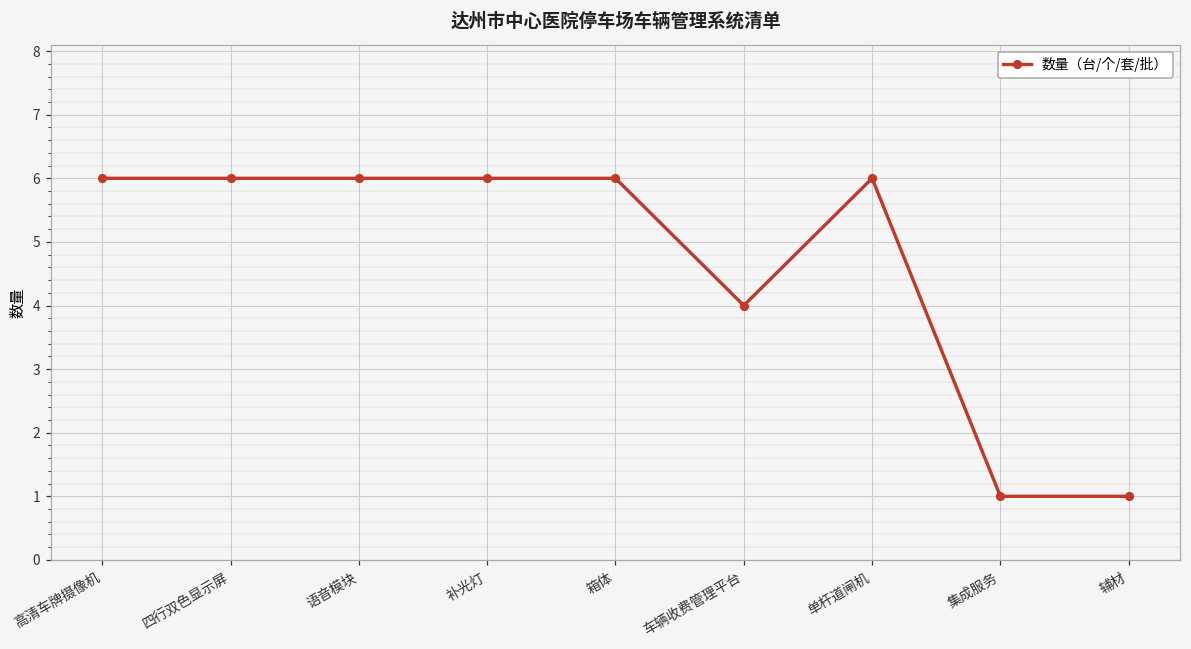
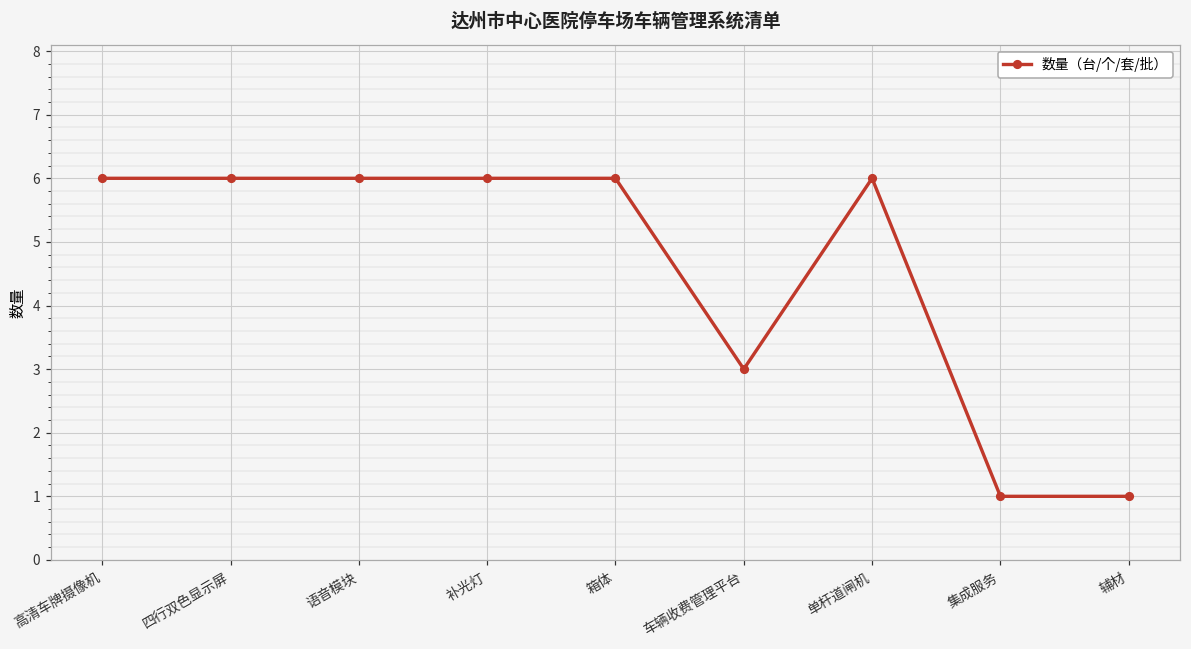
  {
    "高清车牌摄像机": 6,
    "四行双色显示屏": 6,
    "语音模块": 6,
    "补光灯": 6,
    "箱体": 6,
-   "车辆收费管理平台": 4,
+   "车辆收费管理平台": 3,
    "单杆道闸机": 6,
    "集成服务": 1,
    "辅材": 1
  }
